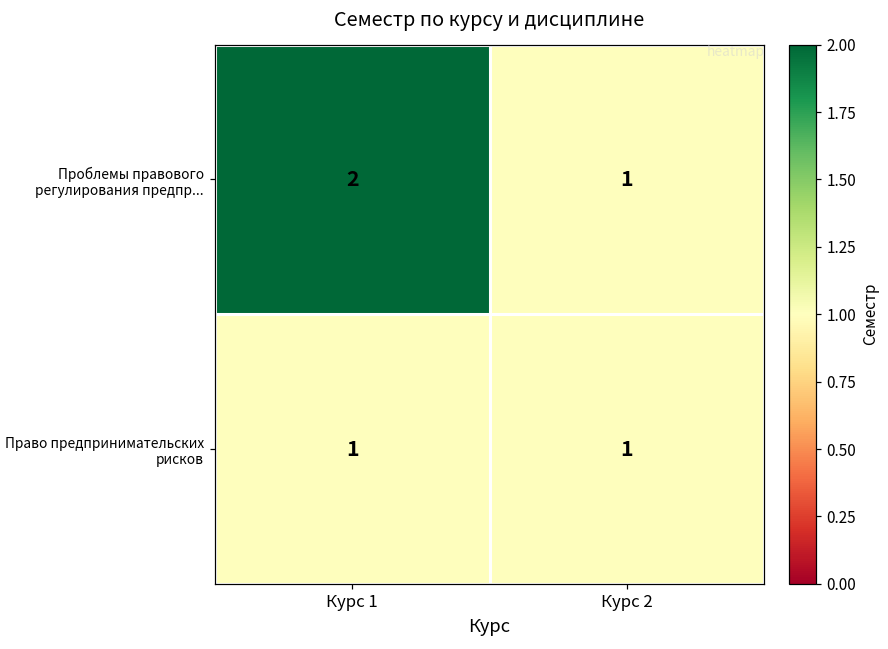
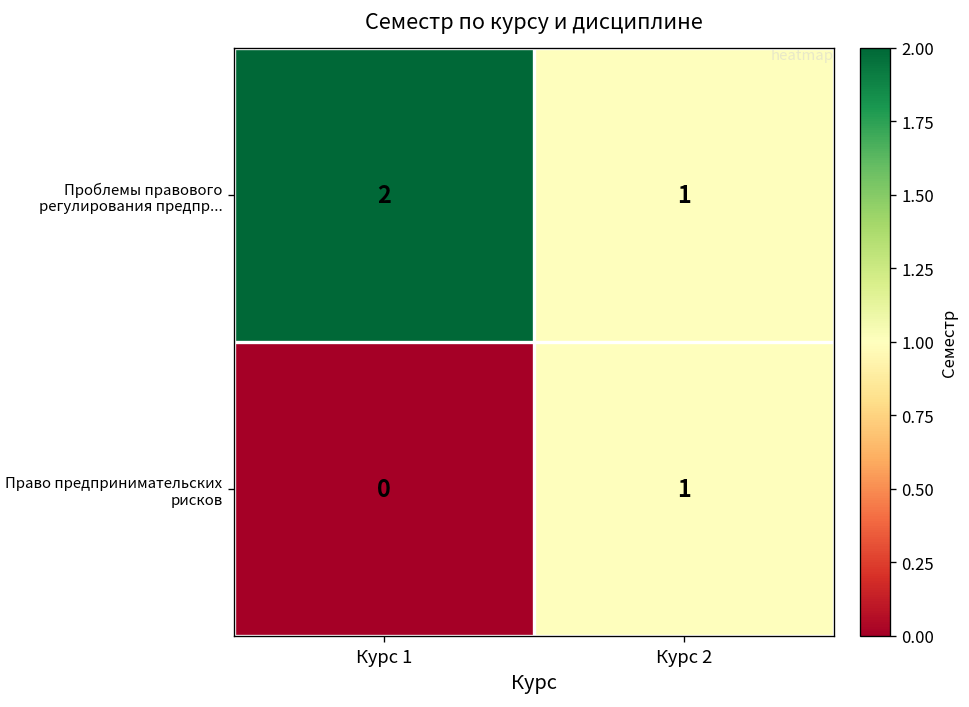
  {
    "Проблемы правового регулирования предпр...": {
      "Курс 1": 2,
      "Курс 2": 1
    },
    "Право предпринимательских рисков": {
-     "Курс 1": 1,
+     "Курс 1": 0,
      "Курс 2": 1
    }
  }
